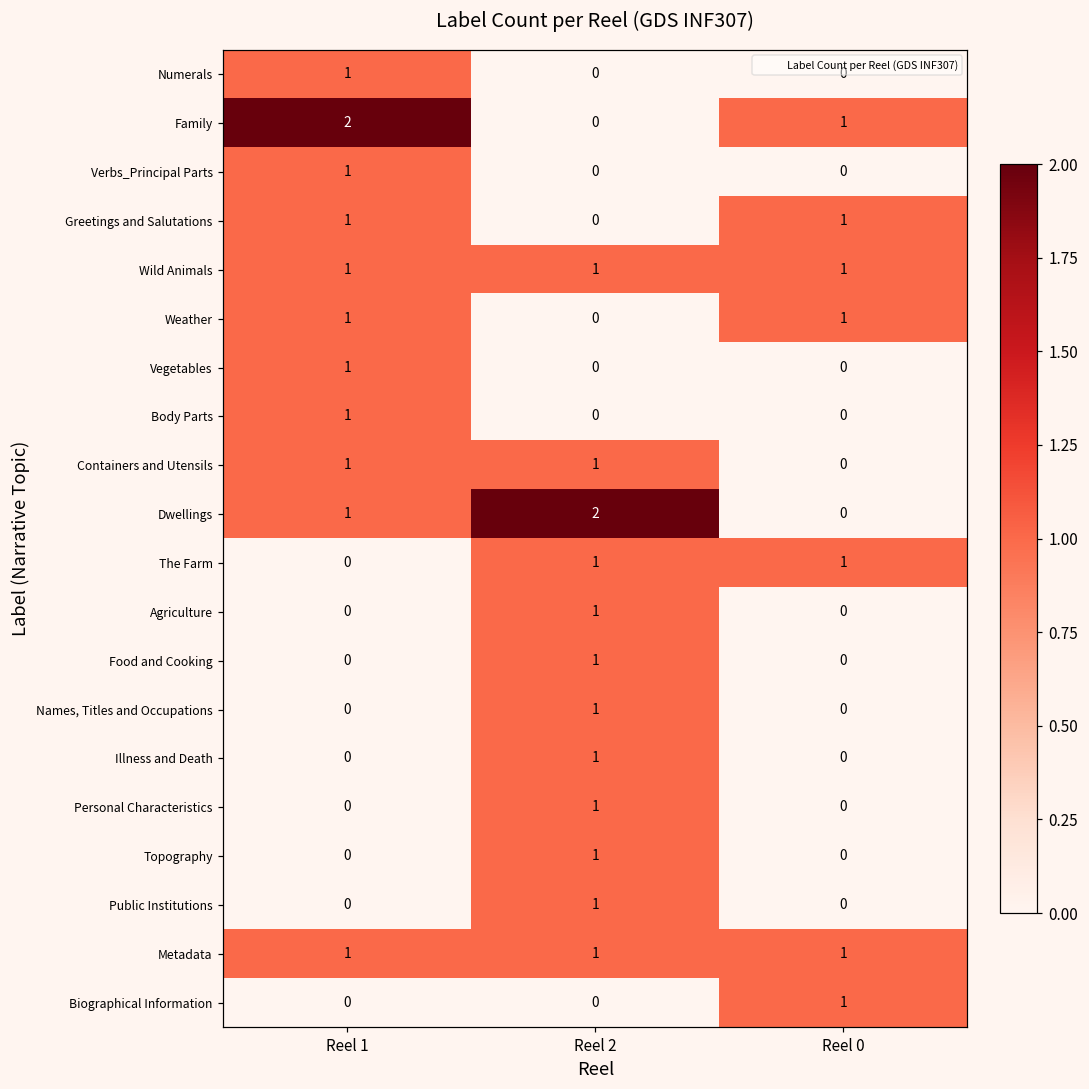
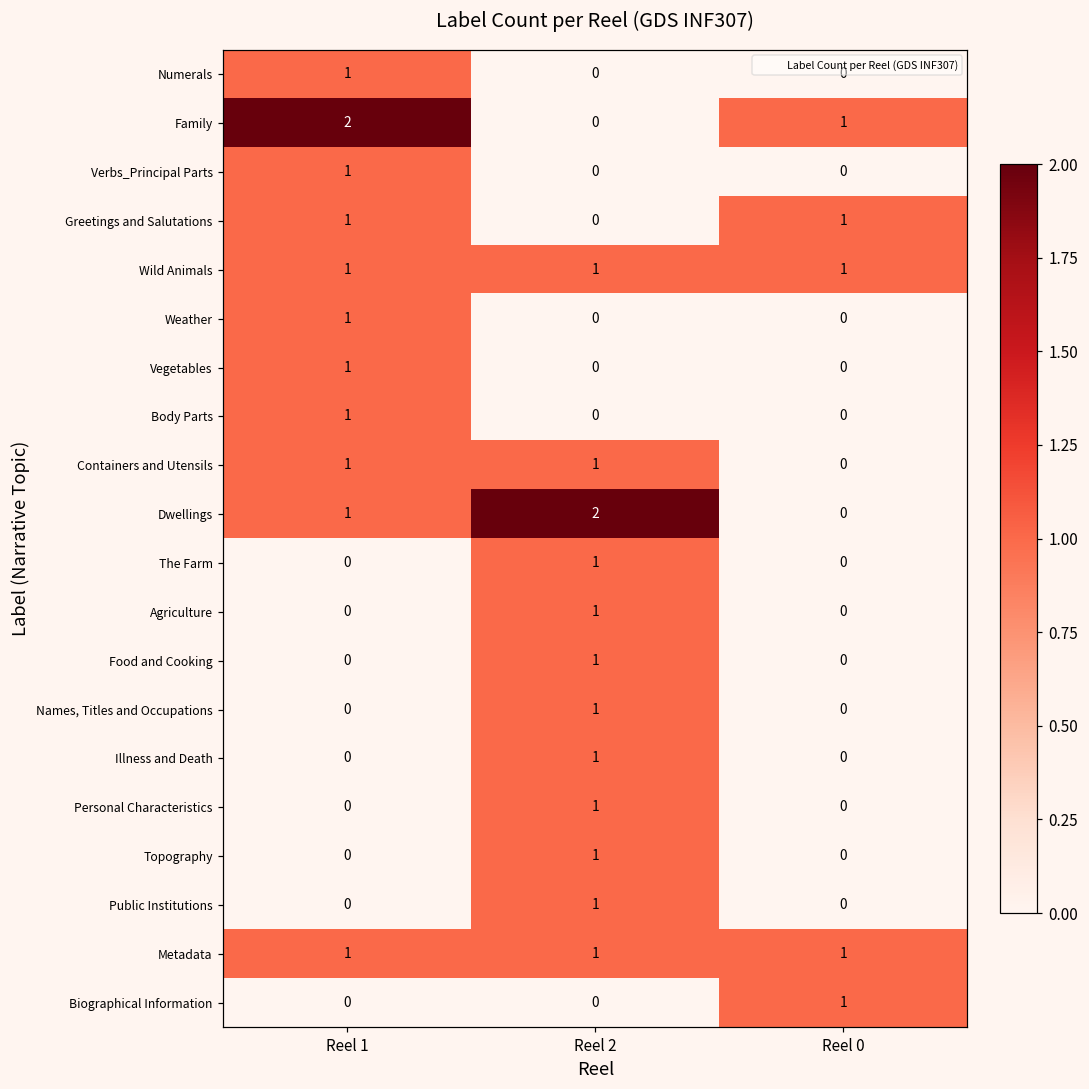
  {
    "Numerals": {
      "Reel 1": 1,
      "Reel 2": 0
    },
    "Family": {
      "Reel 1": 2,
      "Reel 2": 0,
      "Reel 0": 1
    },
    "Verbs_Principal Parts": {
      "Reel 1": 1,
      "Reel 2": 0,
      "Reel 0": 0
    },
    "Greetings and Salutations": {
      "Reel 1": 1,
      "Reel 2": 0,
      "Reel 0": 1
    },
    "Wild Animals": {
      "Reel 1": 1,
      "Reel 2": 1,
      "Reel 0": 1
    },
    "Weather": {
      "Reel 1": 1,
      "Reel 2": 0,
-     "Reel 0": 1
+     "Reel 0": 0
    },
    "Vegetables": {
      "Reel 1": 1,
      "Reel 2": 0,
      "Reel 0": 0
    },
    "Body Parts": {
      "Reel 1": 1,
      "Reel 2": 0,
      "Reel 0": 0
    },
    "Containers and Utensils": {
      "Reel 1": 1,
      "Reel 2": 1,
      "Reel 0": 0
    },
    "Dwellings": {
      "Reel 1": 1,
      "Reel 2": 2,
      "Reel 0": 0
    },
    "The Farm": {
      "Reel 1": 0,
      "Reel 2": 1,
-     "Reel 0": 1
+     "Reel 0": 0
    },
    "Agriculture": {
      "Reel 1": 0,
      "Reel 2": 1,
      "Reel 0": 0
    },
    "Food and Cooking": {
      "Reel 1": 0,
      "Reel 2": 1,
      "Reel 0": 0
    },
    "Names, Titles and Occupations": {
      "Reel 1": 0,
      "Reel 2": 1,
      "Reel 0": 0
    },
    "Illness and Death": {
      "Reel 1": 0,
      "Reel 2": 1,
      "Reel 0": 0
    },
    "Personal Characteristics": {
      "Reel 1": 0,
      "Reel 2": 1,
      "Reel 0": 0
    },
    "Topography": {
      "Reel 1": 0,
      "Reel 2": 1,
      "Reel 0": 0
    },
    "Public Institutions": {
      "Reel 1": 0,
      "Reel 2": 1,
      "Reel 0": 0
    },
    "Metadata": {
      "Reel 1": 1,
      "Reel 2": 1,
      "Reel 0": 1
    },
    "Biographical Information": {
      "Reel 1": 0,
      "Reel 2": 0,
      "Reel 0": 1
    }
  }
